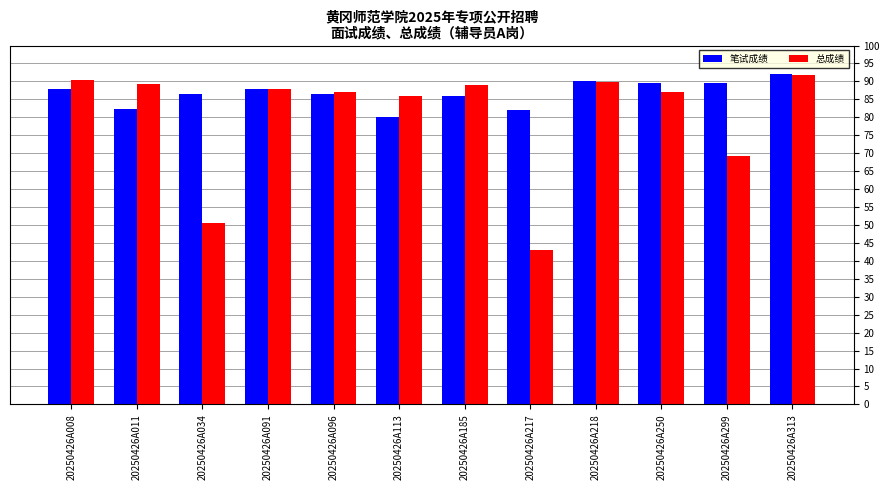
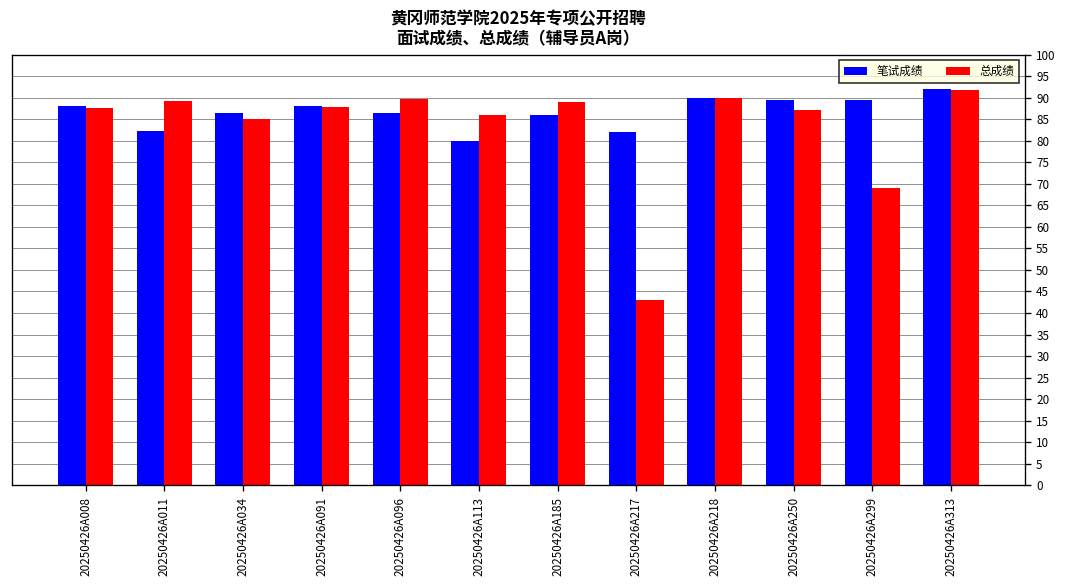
  {
    "笔试成绩": {
      "20250426A008": 88,
      "20250426A011": 82,
      "20250426A034": 87,
      "20250426A091": 88,
      "20250426A096": 87,
      "20250426A113": 80,
      "20250426A185": 86,
      "20250426A217": 82,
      "20250426A218": 90,
      "20250426A250": 90,
      "20250426A299": 90,
      "20250426A313": 92
    },
    "总成绩": {
-     "20250426A008": 90,
+     "20250426A008": 88,
      "20250426A011": 89,
-     "20250426A034": 50,
+     "20250426A034": 85,
      "20250426A091": 88,
-     "20250426A096": 87,
+     "20250426A096": 90,
      "20250426A113": 86,
      "20250426A185": 89,
      "20250426A217": 43,
      "20250426A218": 90,
      "20250426A250": 87,
      "20250426A299": 69,
      "20250426A313": 92
    }
  }
